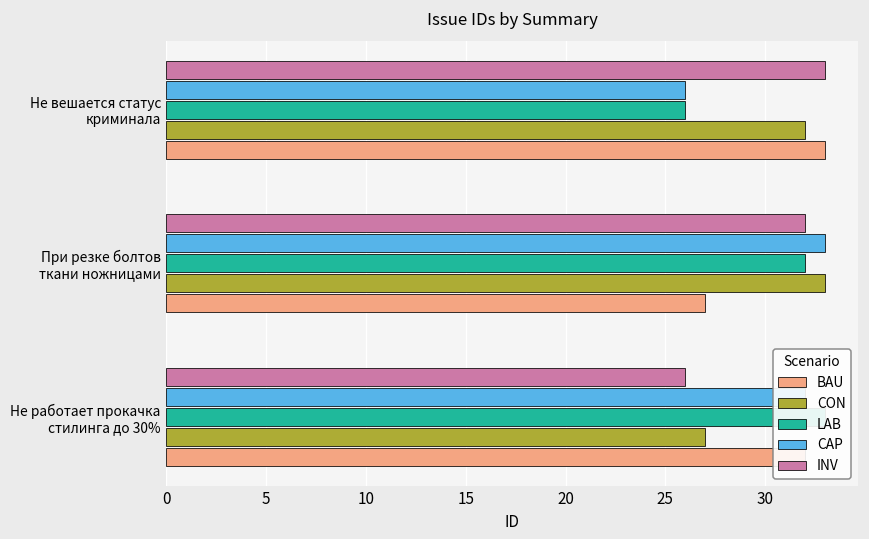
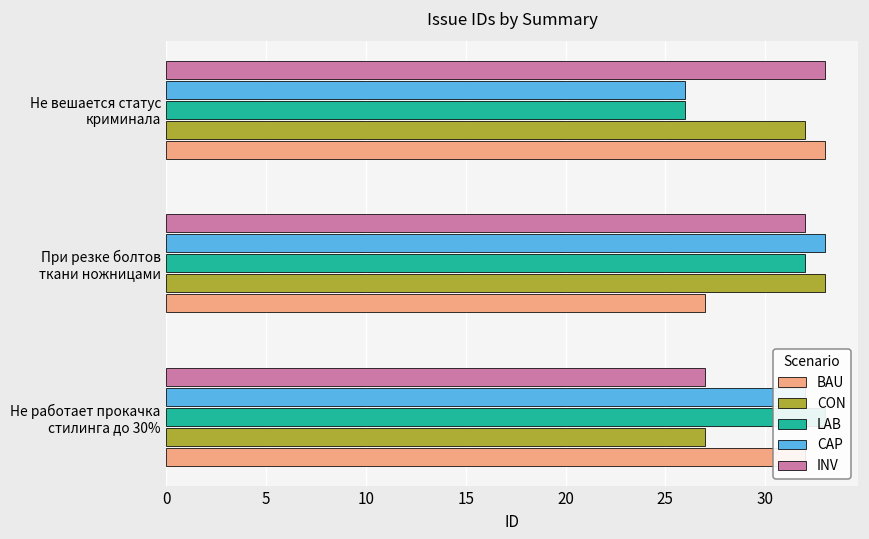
  {
    "BAU": {
      "Не вешается статус криминала": 33,
      "При резке болтов ткани ножницами": 27
    },
    "CON": {
      "Не вешается статус криминала": 32,
      "При резке болтов ткани ножницами": 33,
      "Не работает прокачка стилинга до 30%": 27
    },
    "LAB": {
      "Не вешается статус криминала": 26,
      "При резке болтов ткани ножницами": 32
    },
    "CAP": {
      "Не вешается статус криминала": 26,
      "При резке болтов ткани ножницами": 33
    },
    "INV": {
      "Не вешается статус криминала": 33,
      "При резке болтов ткани ножницами": 32,
-     "Не работает прокачка стилинга до 30%": 26
+     "Не работает прокачка стилинга до 30%": 27
    }
  }
